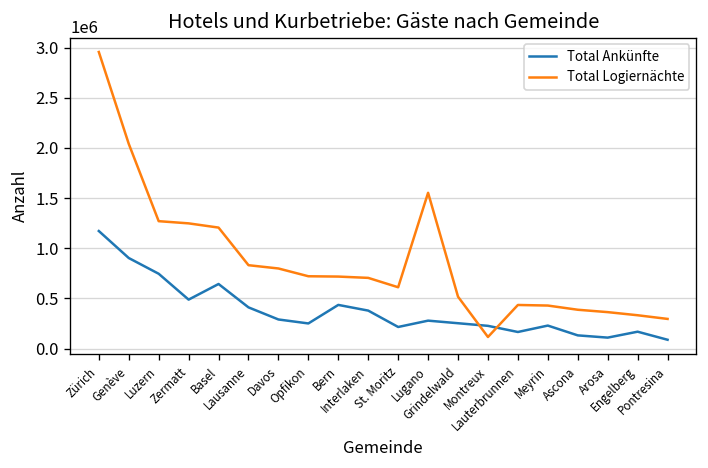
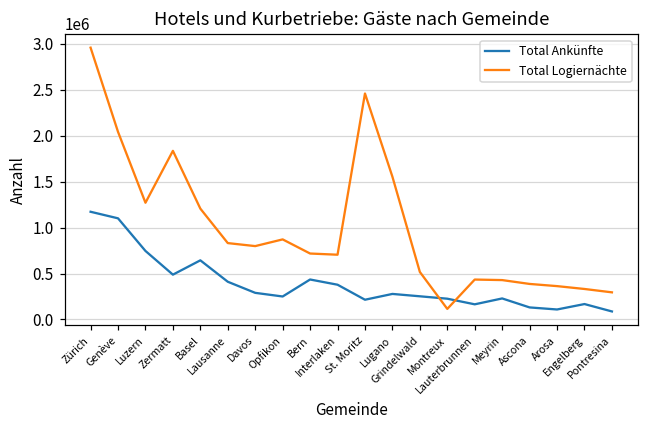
  {
    "Total Ankünfte": {
      "Zürich": 1200000,
-     "Genève": 900000,
+     "Genève": 1100000,
      "Luzern": 700000,
      "Zermatt": 500000,
      "Basel": 600000,
      "Lausanne": 400000,
      "Davos": 300000,
      "Opfikon": 200000,
      "Bern": 400000,
      "Interlaken": 400000,
      "St. Moritz": 200000,
      "Lugano": 300000,
      "Grindelwald": 300000,
      "Montreux": 200000,
      "Lauterbrunnen": 200000,
      "Meyrin": 200000,
      "Ascona": 100000,
      "Arosa": 100000,
      "Engelberg": 200000,
      "Pontresina": 100000
    },
    "Total Logiernächte": {
      "Zürich": 3000000,
      "Genève": 2000000,
      "Luzern": 1300000,
-     "Zermatt": 1200000,
+     "Zermatt": 1800000,
      "Basel": 1200000,
      "Lausanne": 800000,
      "Davos": 800000,
-     "Opfikon": 700000,
+     "Opfikon": 900000,
      "Bern": 700000,
      "Interlaken": 700000,
-     "St. Moritz": 600000,
+     "St. Moritz": 2500000,
      "Lugano": 1600000,
      "Grindelwald": 500000,
      "Montreux": 100000,
      "Lauterbrunnen": 400000,
      "Meyrin": 400000,
      "Ascona": 400000,
      "Arosa": 400000,
      "Engelberg": 300000,
      "Pontresina": 300000
    }
  }
